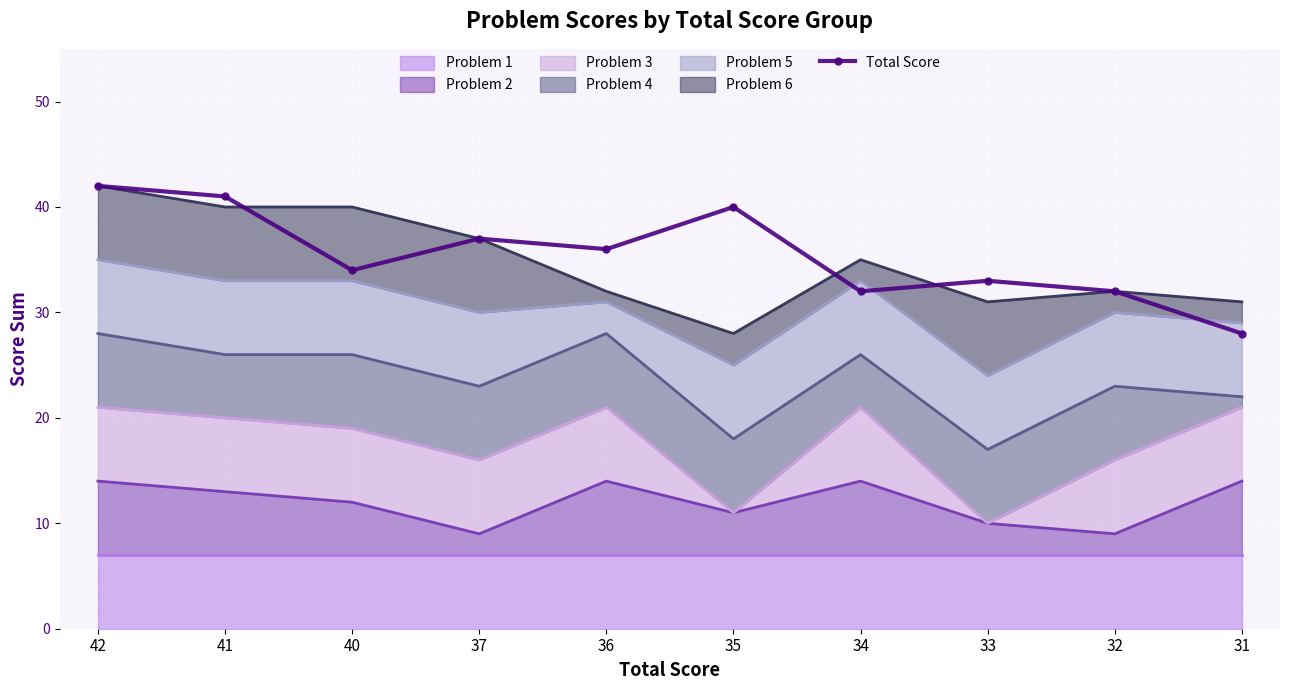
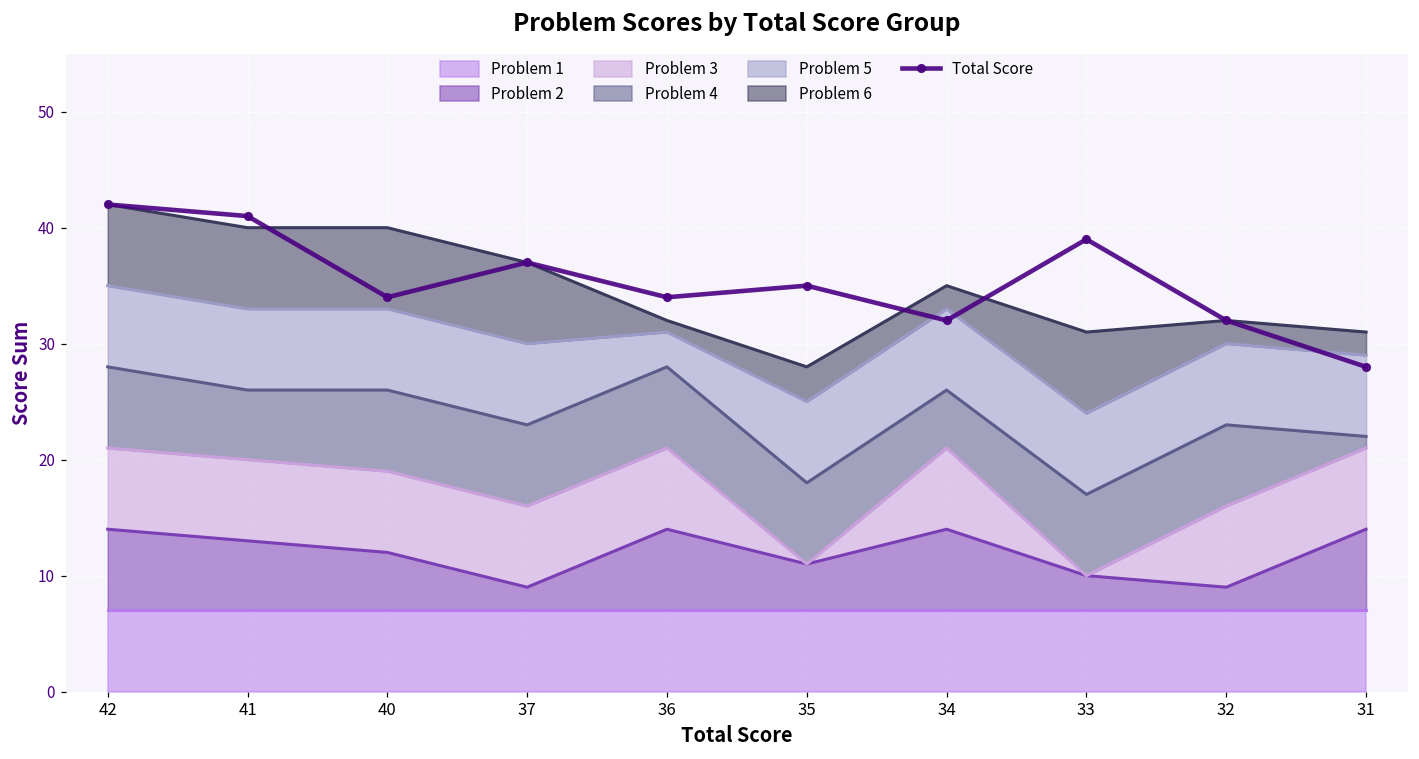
  {
    "Total Score": {
      "41": 41,
      "40": 34,
-     "36": 36,
-     "35": 40,
+     "36": 34,
+     "35": 35,
      "34": 32,
-     "33": 33,
+     "33": 39,
      "31": 28
    }
  }
